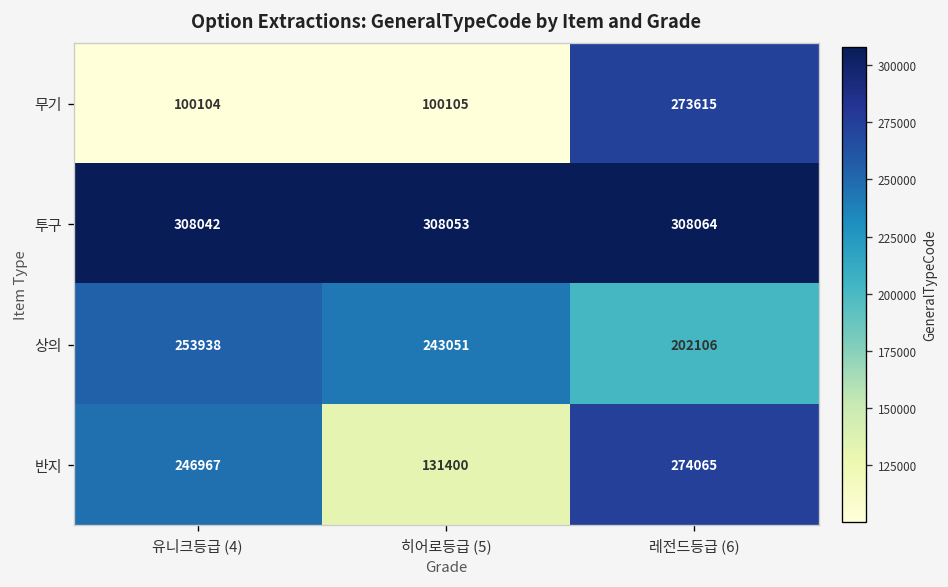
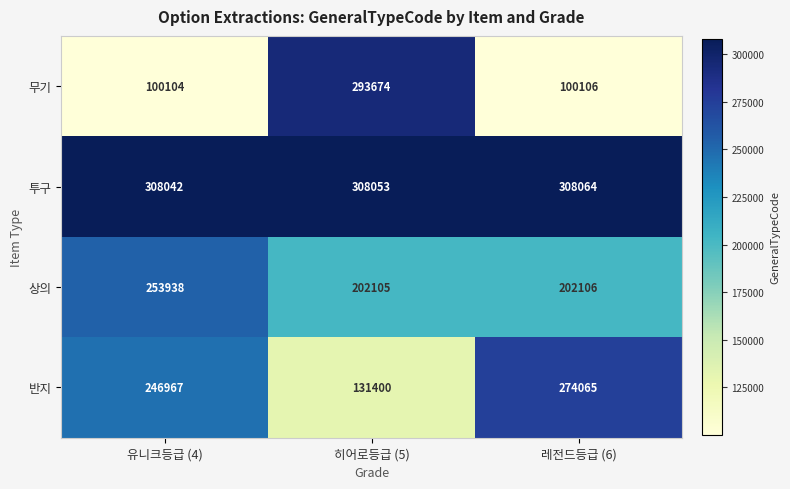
  {
    "무기": {
      "유니크등급 (4)": 100104,
-     "히어로등급 (5)": 100105,
-     "레전드등급 (6)": 273615
+     "히어로등급 (5)": 293674,
+     "레전드등급 (6)": 100106
    },
    "투구": {
      "유니크등급 (4)": 308042,
      "히어로등급 (5)": 308053,
      "레전드등급 (6)": 308064
    },
    "상의": {
      "유니크등급 (4)": 253938,
-     "히어로등급 (5)": 243051,
+     "히어로등급 (5)": 202105,
      "레전드등급 (6)": 202106
    },
    "반지": {
      "유니크등급 (4)": 246967,
      "히어로등급 (5)": 131400,
      "레전드등급 (6)": 274065
    }
  }
